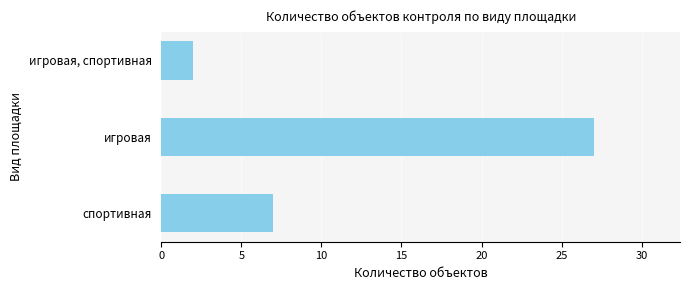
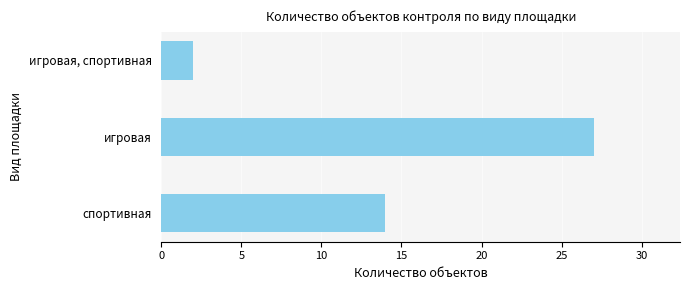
  {
    "игровая, спортивная": 2,
    "игровая": 27,
-   "спортивная": 7
+   "спортивная": 14
  }
